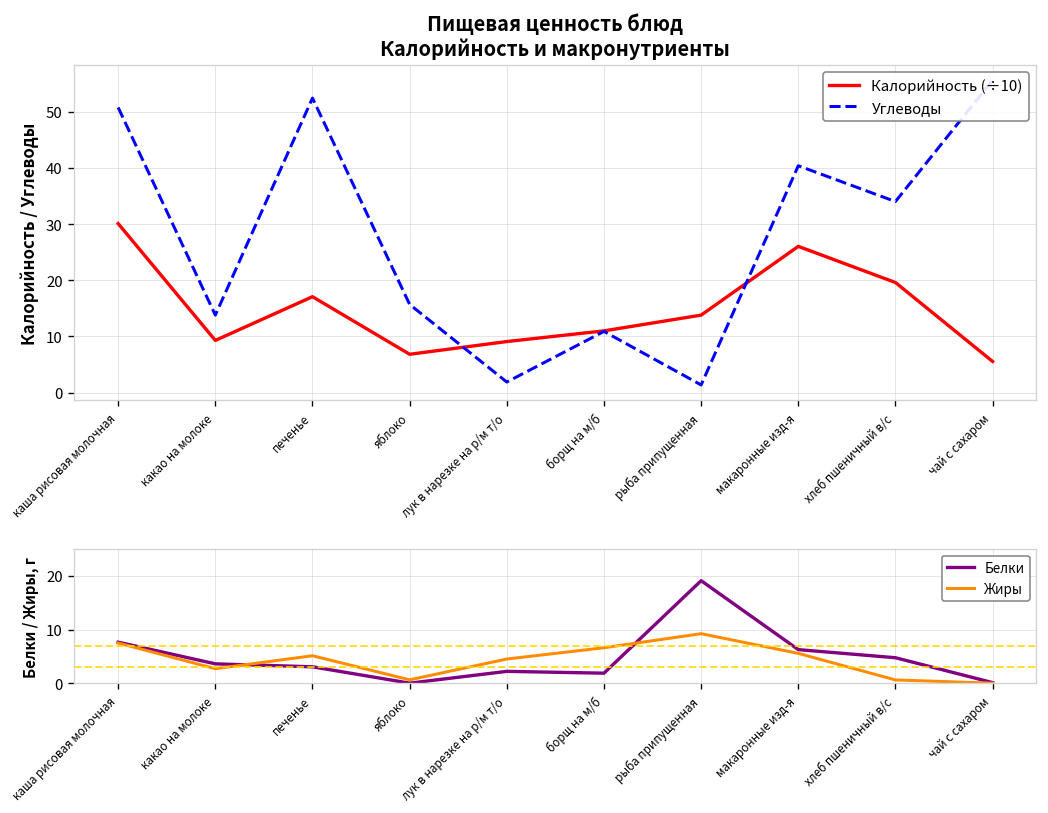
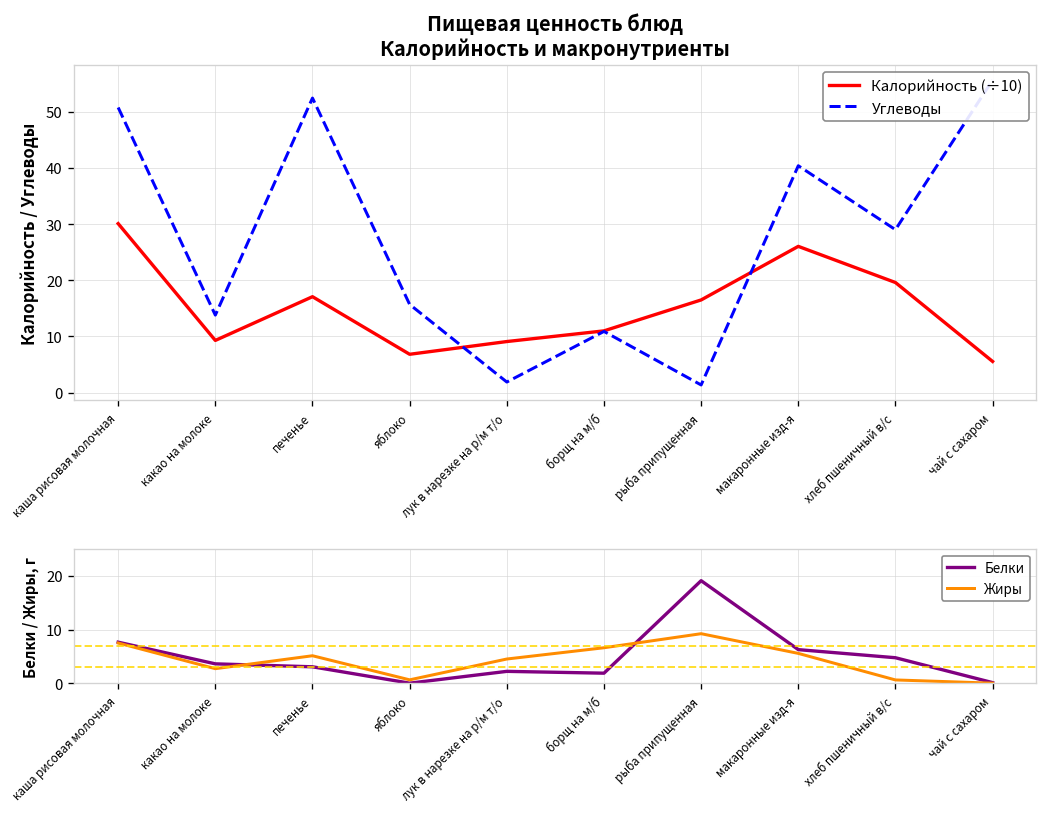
  {
    "Пищевая ценность блюд Калорийность и макронутриенты": {
      "Калорийность (÷10)": {
        "каша рисовая молочная": 30,
        "какао на молоке": 9,
        "печенье": 17,
        "яблоко": 7,
        "лук в нарезке на р/м т/о": 9,
-       "рыба припущенная": 14,
+       "рыба припущенная": 17,
        "макаронные изд-я": 26,
        "хлеб пшеничный в/с": 20,
        "чай с сахаром": 6
      },
      "Углеводы": {
        "каша рисовая молочная": 51,
        "какао на молоке": 14,
        "печенье": 52,
        "яблоко": 16,
        "лук в нарезке на р/м т/о": 2,
        "рыба припущенная": 1,
        "макаронные изд-я": 40,
-       "хлеб пшеничный в/с": 34
+       "хлеб пшеничный в/с": 29
      }
    }
  }
